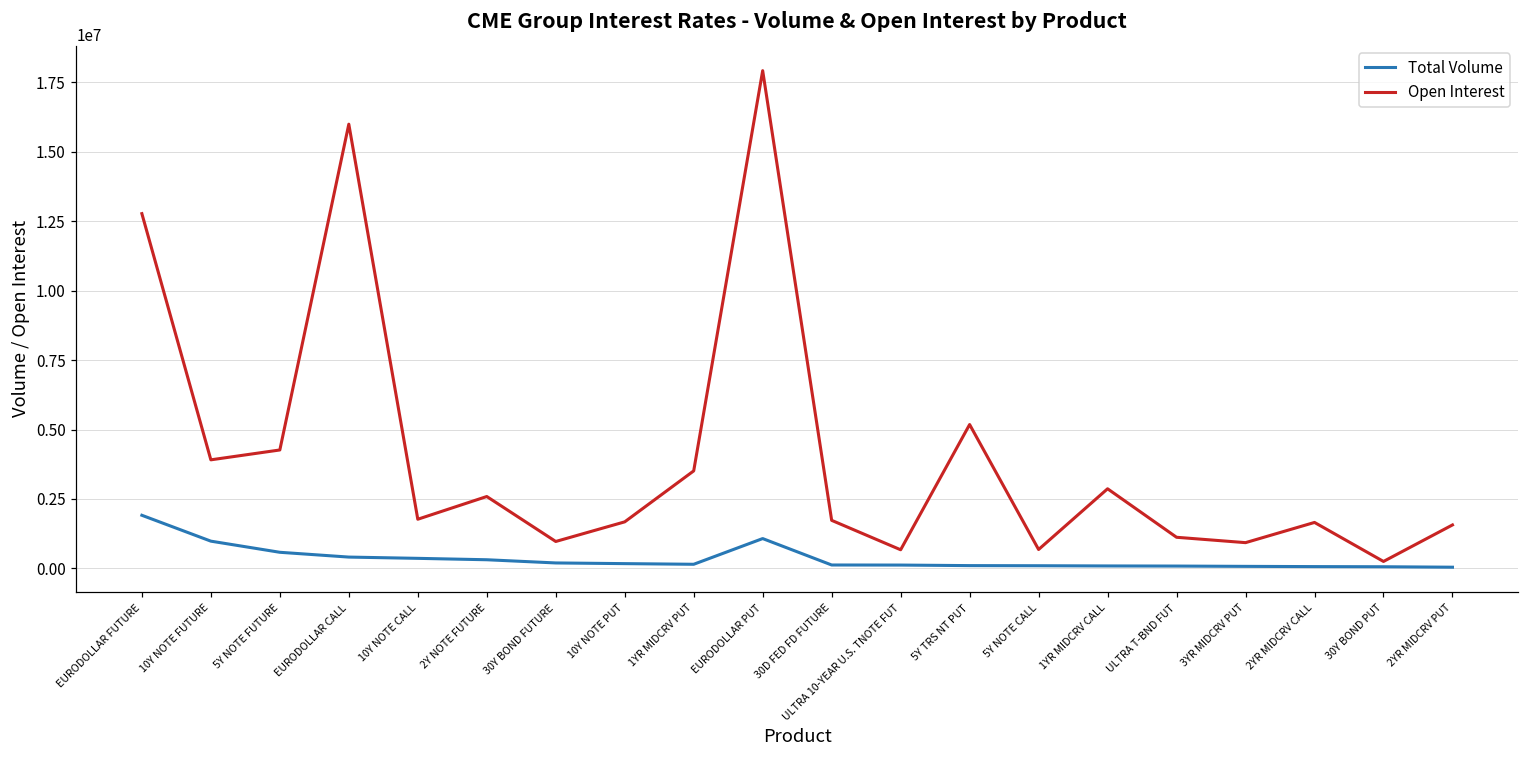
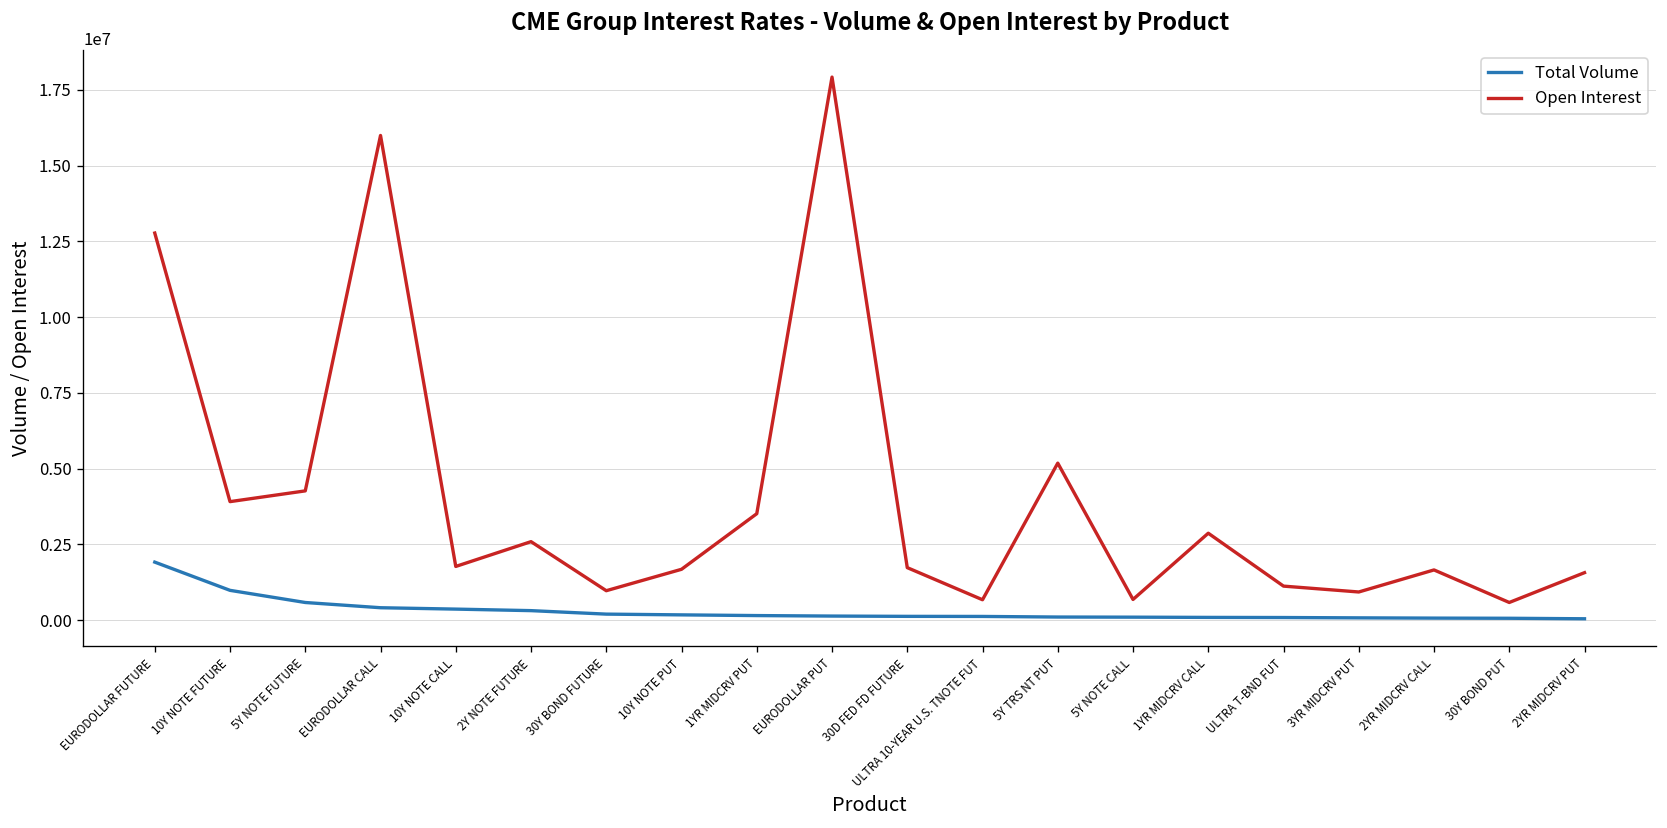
  {
    "Total Volume": {
      "EURODOLLAR FUTURE": 1900000,
      "10Y NOTE FUTURE": 1000000,
      "5Y NOTE FUTURE": 600000,
      "EURODOLLAR CALL": 400000,
      "10Y NOTE CALL": 400000,
      "2Y NOTE FUTURE": 300000,
      "30Y BOND FUTURE": 200000,
      "10Y NOTE PUT": 200000,
      "1YR MIDCRV PUT": 100000,
-     "EURODOLLAR PUT": 1100000,
+     "EURODOLLAR PUT": 100000,
      "30D FED FD FUTURE": 100000,
      "ULTRA 10-YEAR U.S. TNOTE FUT": 100000,
      "5Y TRS NT PUT": 100000,
      "5Y NOTE CALL": 100000,
      "1YR MIDCRV CALL": 100000,
      "ULTRA T-BND FUT": 100000,
      "3YR MIDCRV PUT": 100000,
      "2YR MIDCRV CALL": 100000,
      "30Y BOND PUT": 100000,
      "2YR MIDCRV PUT": 0
    },
    "Open Interest": {
      "EURODOLLAR FUTURE": 12800000,
      "10Y NOTE FUTURE": 3900000,
      "5Y NOTE FUTURE": 4300000,
      "EURODOLLAR CALL": 16000000,
      "10Y NOTE CALL": 1800000,
      "2Y NOTE FUTURE": 2600000,
      "30Y BOND FUTURE": 1000000,
      "10Y NOTE PUT": 1700000,
      "1YR MIDCRV PUT": 3500000,
      "EURODOLLAR PUT": 17900000,
      "30D FED FD FUTURE": 1700000,
      "ULTRA 10-YEAR U.S. TNOTE FUT": 700000,
      "5Y TRS NT PUT": 5200000,
      "5Y NOTE CALL": 700000,
      "1YR MIDCRV CALL": 2900000,
      "ULTRA T-BND FUT": 1100000,
      "3YR MIDCRV PUT": 900000,
      "2YR MIDCRV CALL": 1700000,
-     "30Y BOND PUT": 200000,
+     "30Y BOND PUT": 600000,
      "2YR MIDCRV PUT": 1600000
    }
  }
